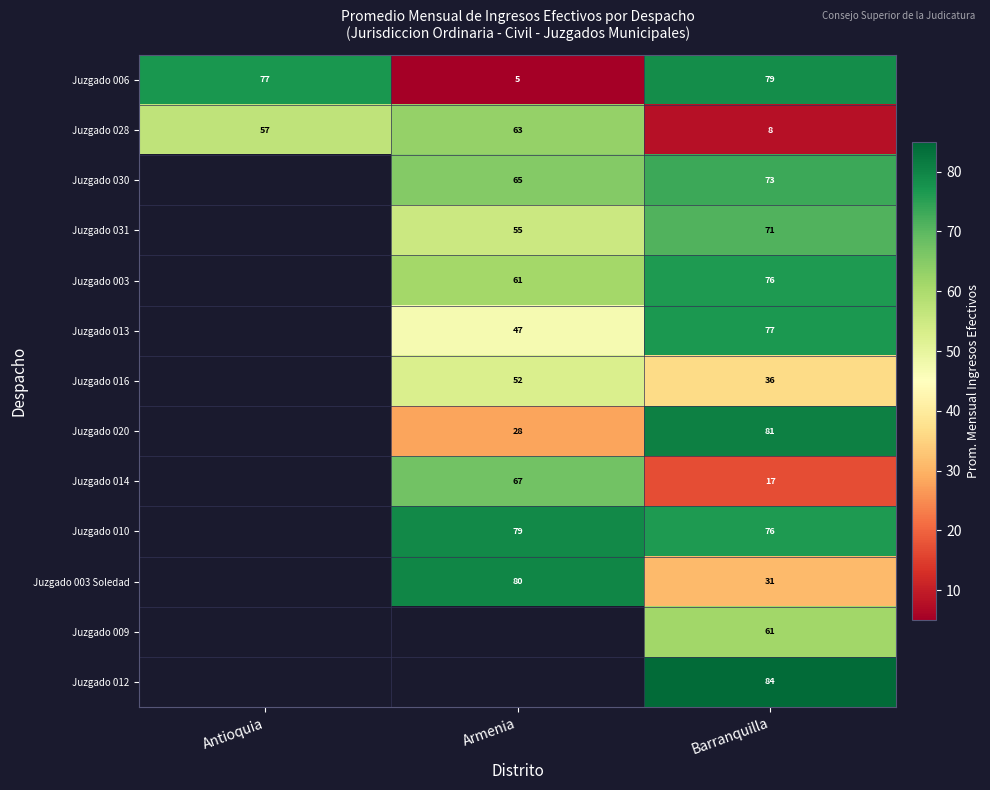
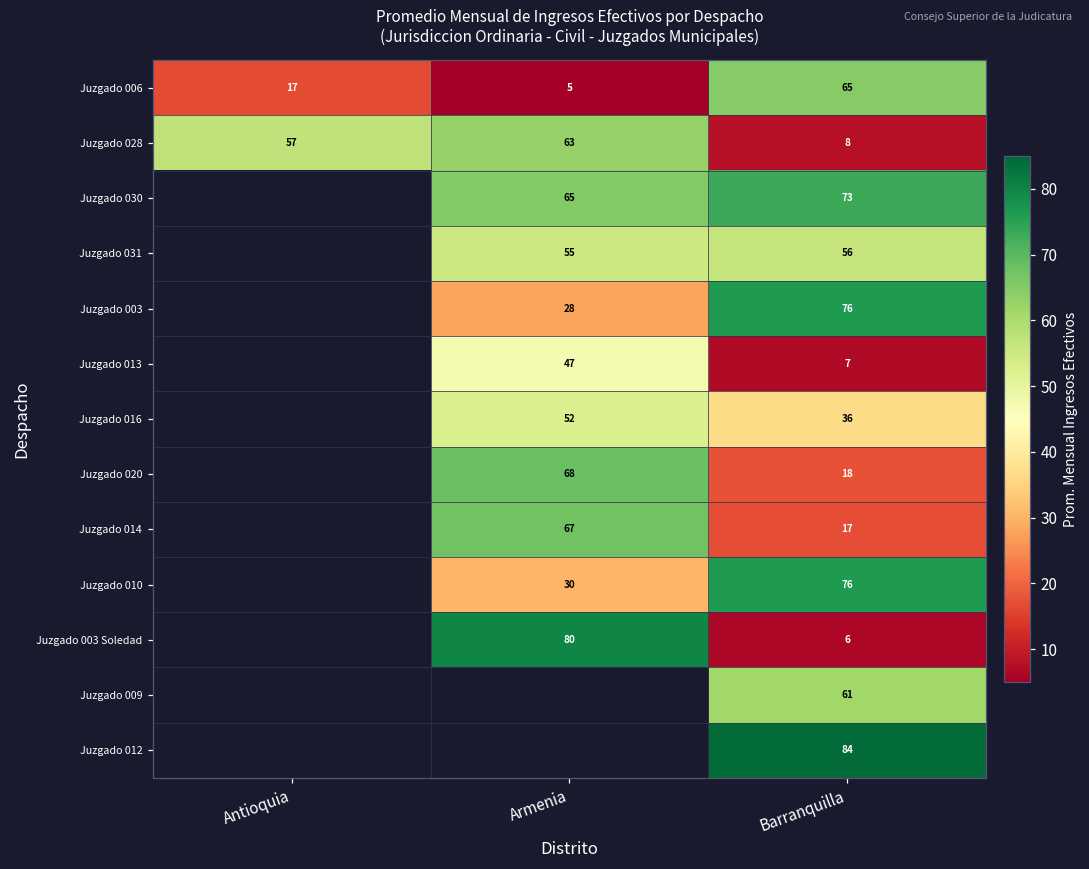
  {
    "Juzgado 006": {
-     "Antioquia": 77,
+     "Antioquia": 17,
      "Armenia": 5,
-     "Barranquilla": 79
+     "Barranquilla": 65
    },
    "Juzgado 028": {
      "Antioquia": 57,
      "Armenia": 63,
      "Barranquilla": 8
    },
    "Juzgado 030": {
      "Armenia": 65,
      "Barranquilla": 73
    },
    "Juzgado 031": {
      "Armenia": 55,
-     "Barranquilla": 71
+     "Barranquilla": 56
    },
    "Juzgado 003": {
-     "Armenia": 61,
+     "Armenia": 28,
      "Barranquilla": 76
    },
    "Juzgado 013": {
      "Armenia": 47,
-     "Barranquilla": 77
+     "Barranquilla": 7
    },
    "Juzgado 016": {
      "Armenia": 52,
      "Barranquilla": 36
    },
    "Juzgado 020": {
-     "Armenia": 28,
-     "Barranquilla": 81
+     "Armenia": 68,
+     "Barranquilla": 18
    },
    "Juzgado 014": {
      "Armenia": 67,
      "Barranquilla": 17
    },
    "Juzgado 010": {
-     "Armenia": 79,
+     "Armenia": 30,
      "Barranquilla": 76
    },
    "Juzgado 003 Soledad": {
      "Armenia": 80,
-     "Barranquilla": 31
+     "Barranquilla": 6
    },
    "Juzgado 009": {
      "Barranquilla": 61
    },
    "Juzgado 012": {
      "Barranquilla": 84
    }
  }
